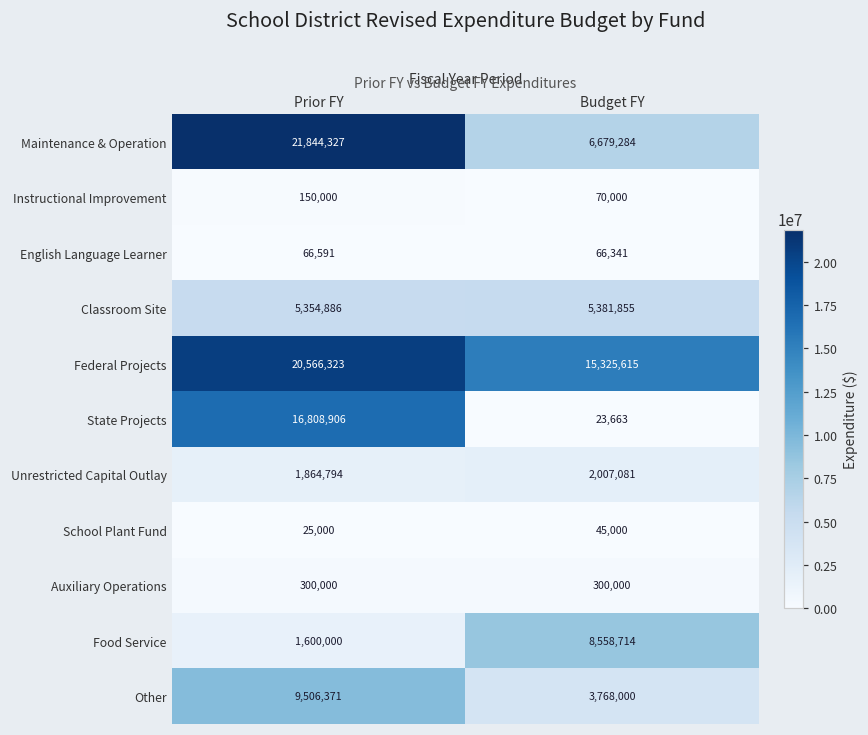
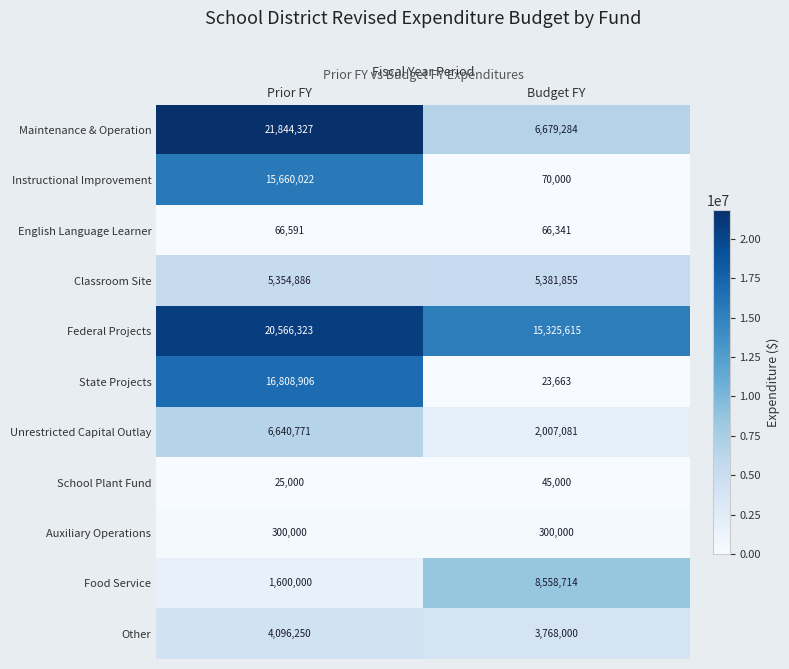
  {
    "Maintenance & Operation": {
      "Prior FY": "21,844,327",
      "Budget FY": "6,679,284"
    },
    "Instructional Improvement": {
-     "Prior FY": "150,000",
+     "Prior FY": "15,660,022",
      "Budget FY": "70,000"
    },
    "English Language Learner": {
      "Prior FY": "66,591",
      "Budget FY": "66,341"
    },
    "Classroom Site": {
      "Prior FY": "5,354,886",
      "Budget FY": "5,381,855"
    },
    "Federal Projects": {
      "Prior FY": "20,566,323",
      "Budget FY": "15,325,615"
    },
    "State Projects": {
      "Prior FY": "16,808,906",
      "Budget FY": "23,663"
    },
    "Unrestricted Capital Outlay": {
-     "Prior FY": "1,864,794",
+     "Prior FY": "6,640,771",
      "Budget FY": "2,007,081"
    },
    "School Plant Fund": {
      "Prior FY": "25,000",
      "Budget FY": "45,000"
    },
    "Auxiliary Operations": {
      "Prior FY": "300,000",
      "Budget FY": "300,000"
    },
    "Food Service": {
      "Prior FY": "1,600,000",
      "Budget FY": "8,558,714"
    },
    "Other": {
-     "Prior FY": "9,506,371",
+     "Prior FY": "4,096,250",
      "Budget FY": "3,768,000"
    }
  }
